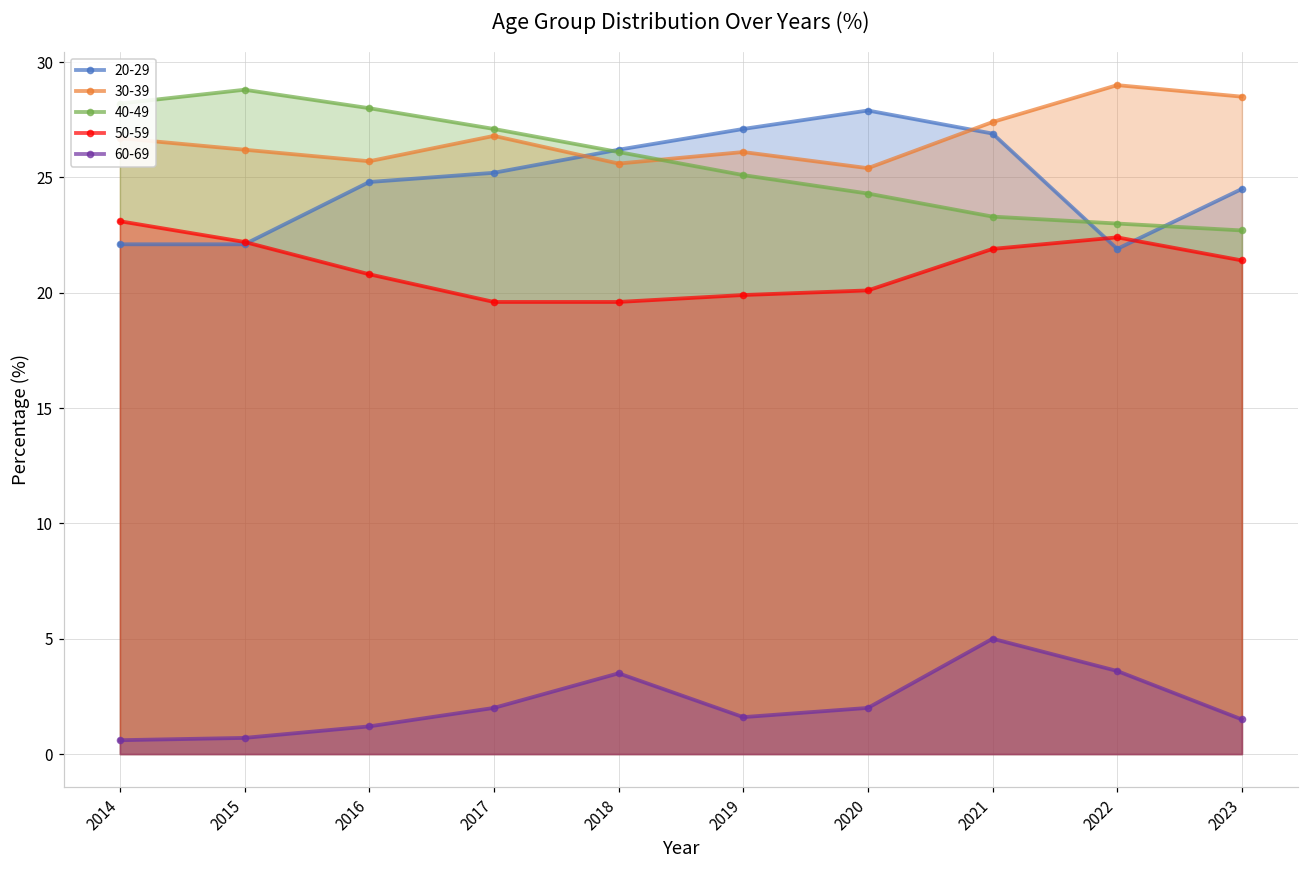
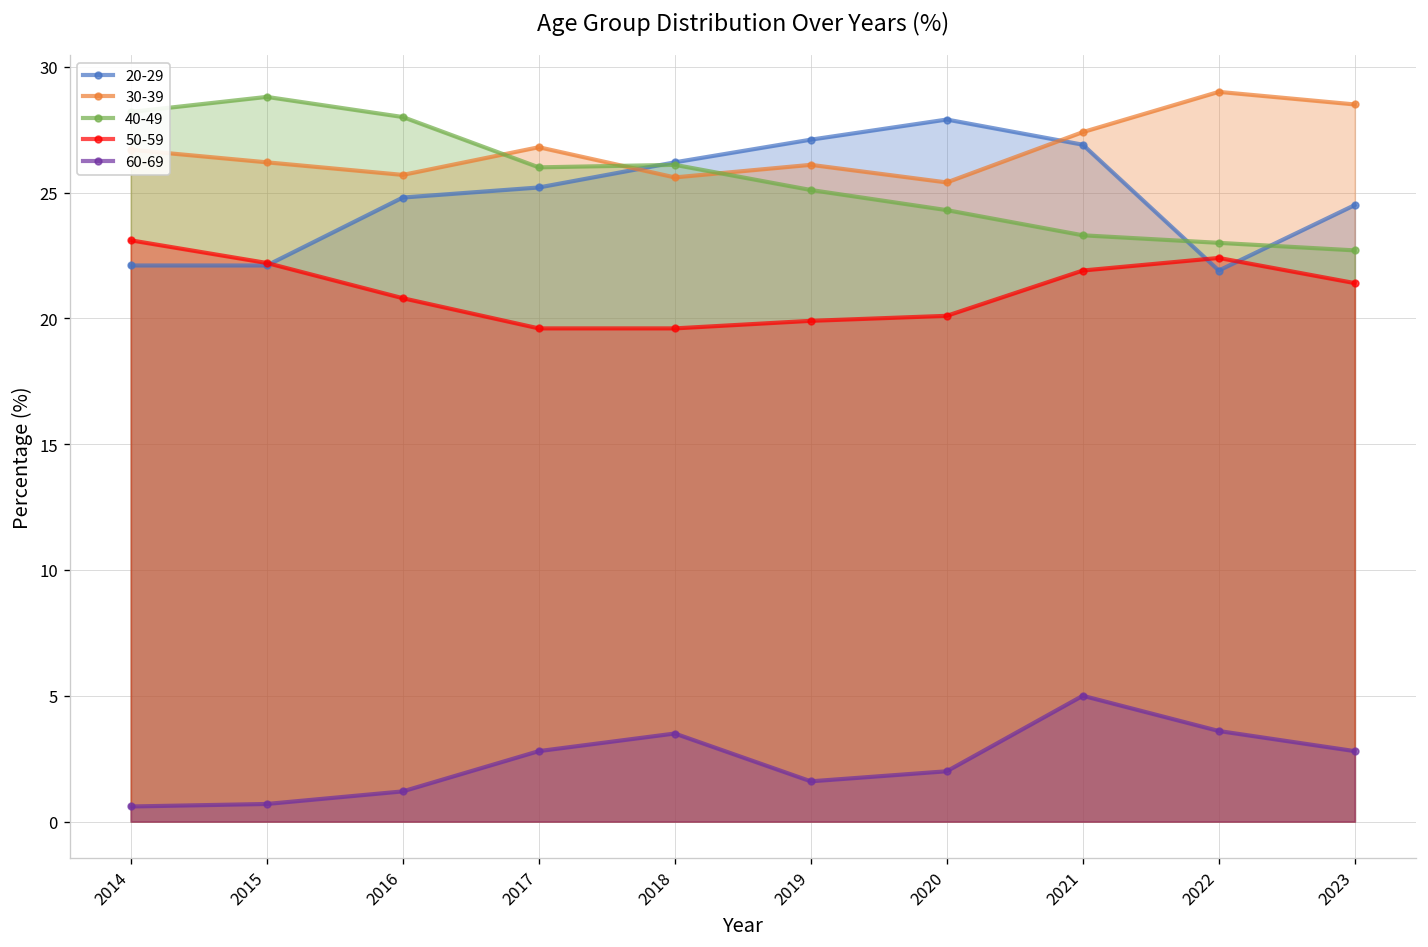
  {
    "20-29": {
      "2014": 22.1,
      "2016": 24.8,
      "2017": 25.2,
      "2019": 27.1,
      "2020": 27.9,
      "2021": 26.9,
      "2022": 21.9,
      "2023": 24.5
    },
    "30-39": {
      "2015": 26.2,
      "2016": 25.7,
      "2017": 26.8,
      "2018": 25.6,
      "2019": 26.1,
      "2020": 25.4,
      "2021": 27.4,
      "2022": 29.0,
      "2023": 28.5
    },
    "40-49": {
      "2015": 28.8,
      "2016": 28.0,
-     "2017": 27.1,
+     "2017": 26.0,
      "2019": 25.1,
      "2020": 24.3,
      "2021": 23.3,
      "2022": 23.0,
      "2023": 22.7
    },
    "50-59": {
      "2014": 23.1,
      "2016": 20.8,
      "2017": 19.6,
      "2018": 19.6,
      "2019": 19.9,
      "2020": 20.1,
      "2021": 21.9,
      "2022": 22.4,
      "2023": 21.4
    },
    "60-69": {
      "2014": 0.6,
      "2015": 0.7,
      "2016": 1.2,
-     "2017": 2.0,
+     "2017": 2.8,
      "2018": 3.5,
      "2019": 1.6,
      "2020": 2.0,
      "2021": 5.0,
      "2022": 3.6,
-     "2023": 1.5
+     "2023": 2.8
    }
  }
